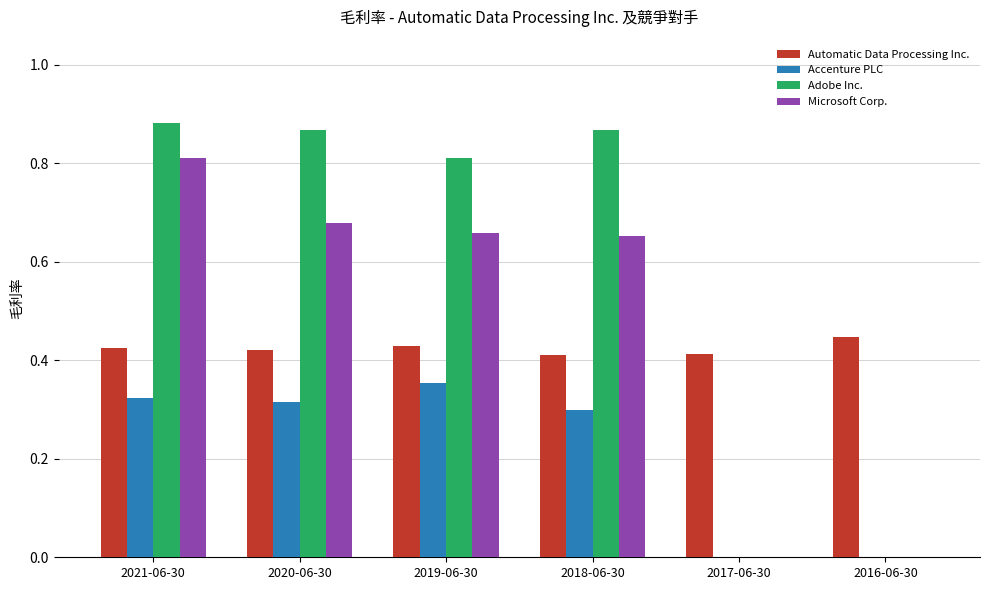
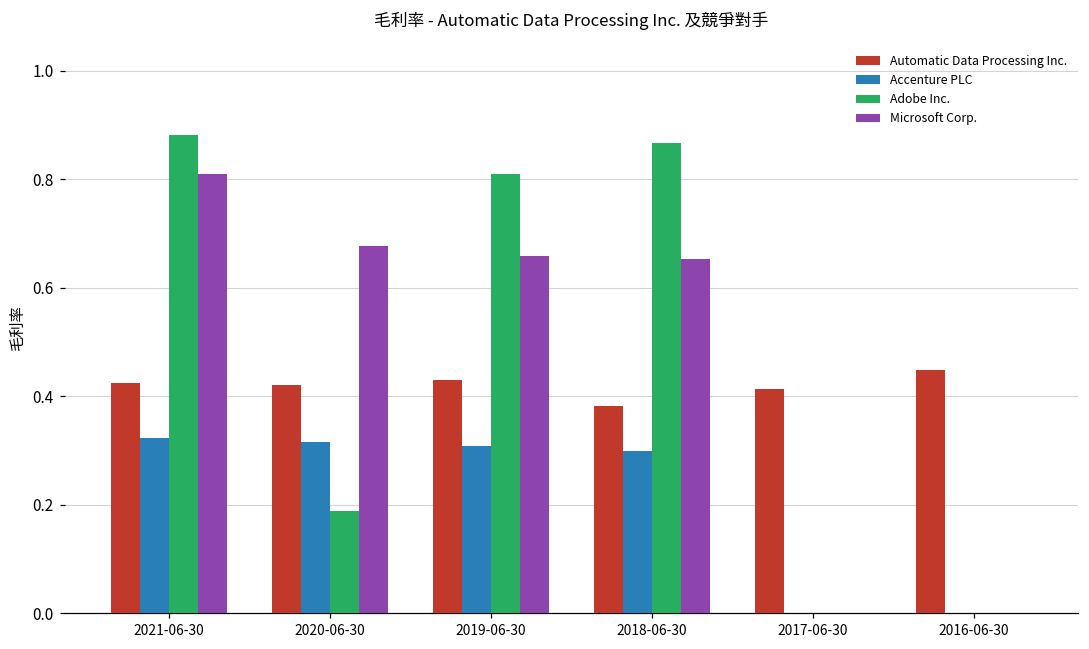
  {
    "Automatic Data Processing Inc.": {
      "2021-06-30": 0.42,
      "2020-06-30": 0.42,
      "2019-06-30": 0.43,
-     "2018-06-30": 0.41,
+     "2018-06-30": 0.38,
      "2017-06-30": 0.41,
      "2016-06-30": 0.45
    },
    "Accenture PLC": {
      "2021-06-30": 0.32,
      "2020-06-30": 0.32,
-     "2019-06-30": 0.35,
+     "2019-06-30": 0.31,
      "2018-06-30": 0.30,
      "2017-06-30": 0.00,
      "2016-06-30": 0.00
    },
    "Adobe Inc.": {
      "2021-06-30": 0.88,
-     "2020-06-30": 0.87,
+     "2020-06-30": 0.19,
      "2019-06-30": 0.81,
      "2018-06-30": 0.87,
      "2017-06-30": 0.00,
      "2016-06-30": 0.00
    },
    "Microsoft Corp.": {
      "2021-06-30": 0.81,
      "2020-06-30": 0.68,
      "2019-06-30": 0.66,
      "2018-06-30": 0.65,
      "2017-06-30": 0.00,
      "2016-06-30": 0.00
    }
  }
